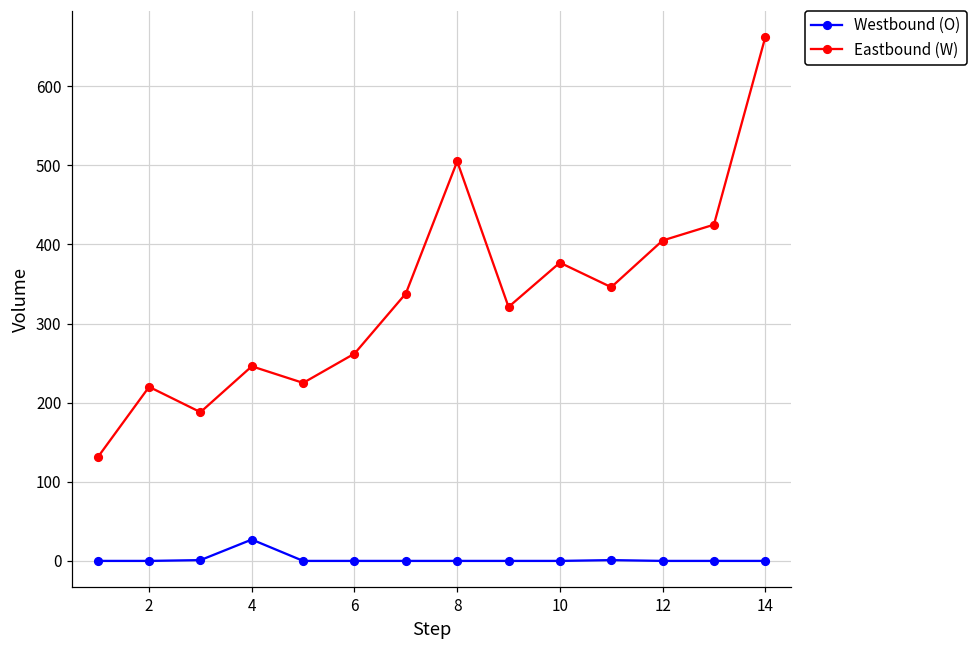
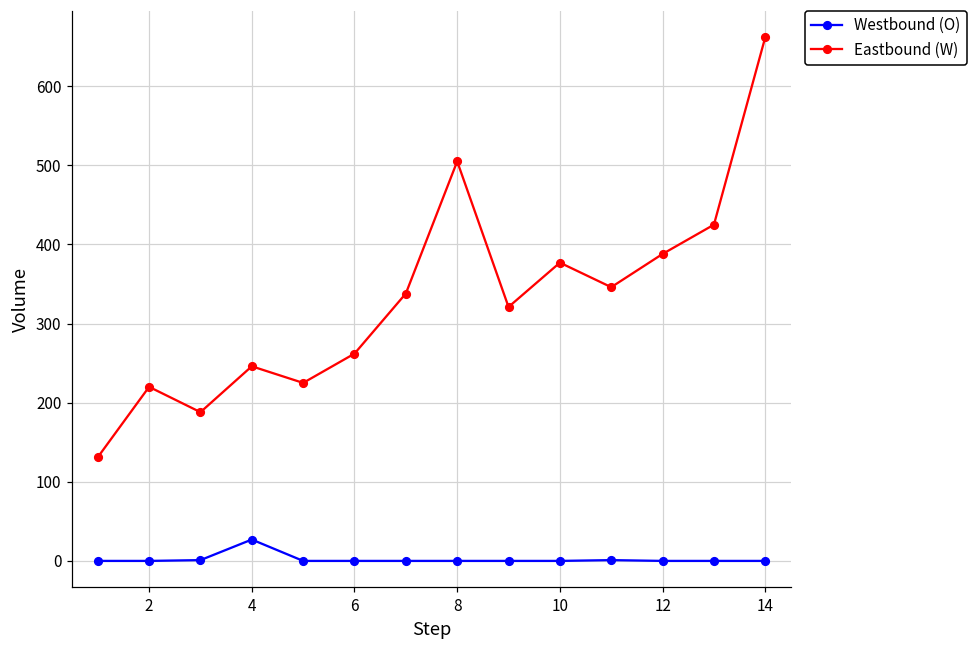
  {
    "Westbound (O)": {
      "2": 0,
      "4": 30,
      "6": 0,
      "8": 0,
      "10": 0,
      "12": 0,
      "14": 0
    },
    "Eastbound (W)": {
      "2": 220,
      "4": 250,
      "6": 260,
      "8": 510,
      "10": 380,
-     "12": 410,
+     "12": 390,
      "14": 660
    }
  }
